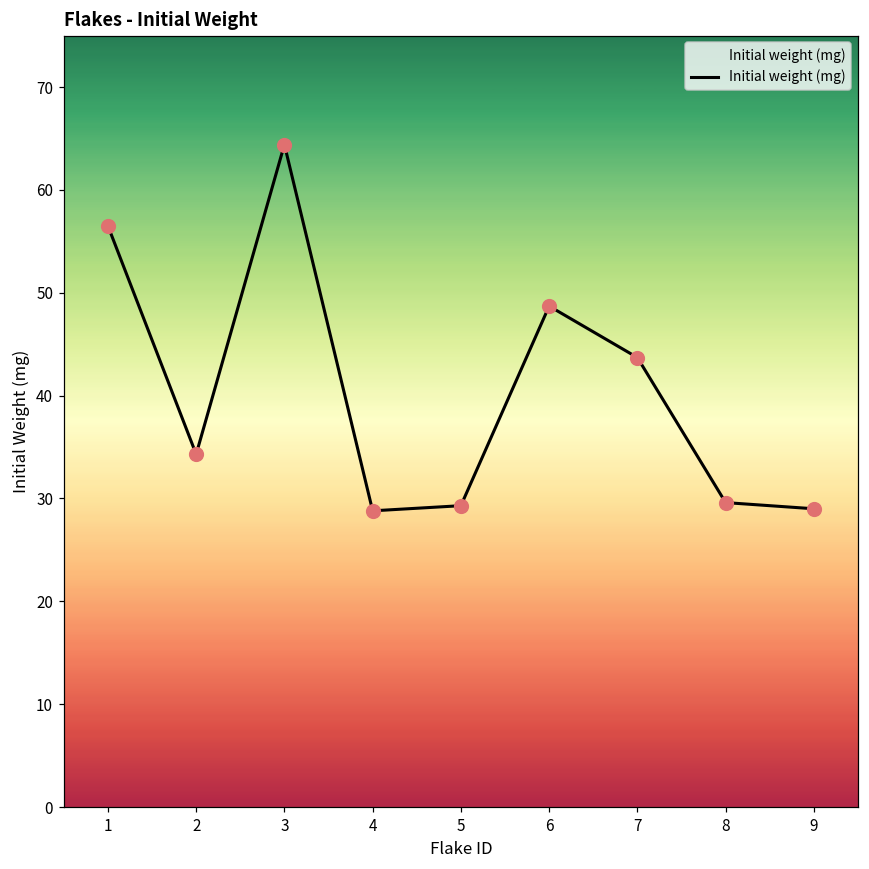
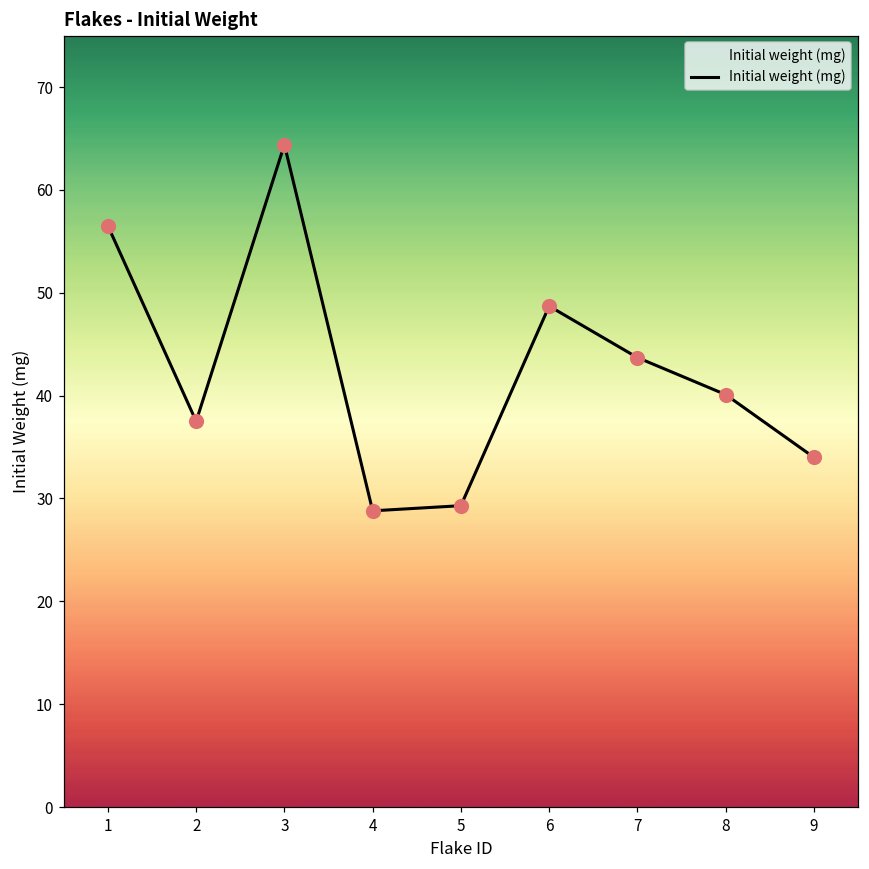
  {
    "1": 57,
-   "2": 34,
+   "2": 38,
    "3": 64,
    "4": 29,
    "5": 29,
    "6": 49,
    "7": 44,
-   "8": 30,
-   "9": 29
+   "8": 40,
+   "9": 34
  }
